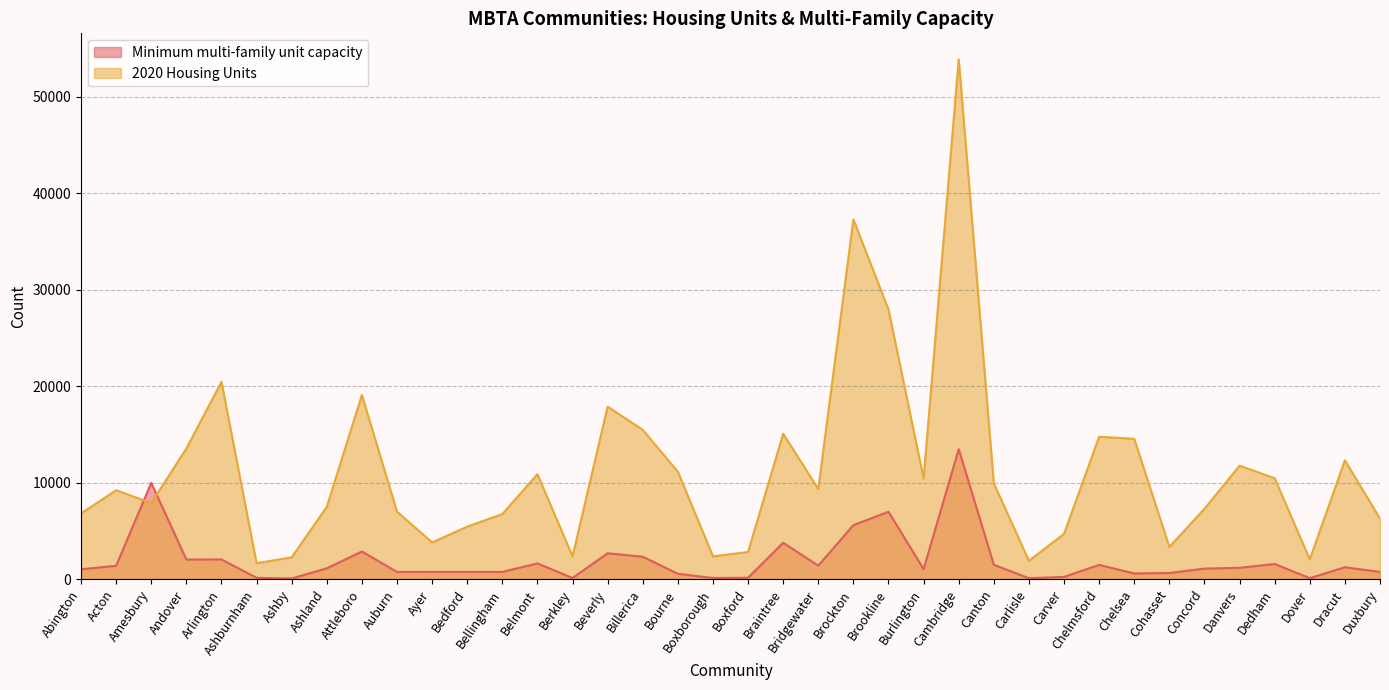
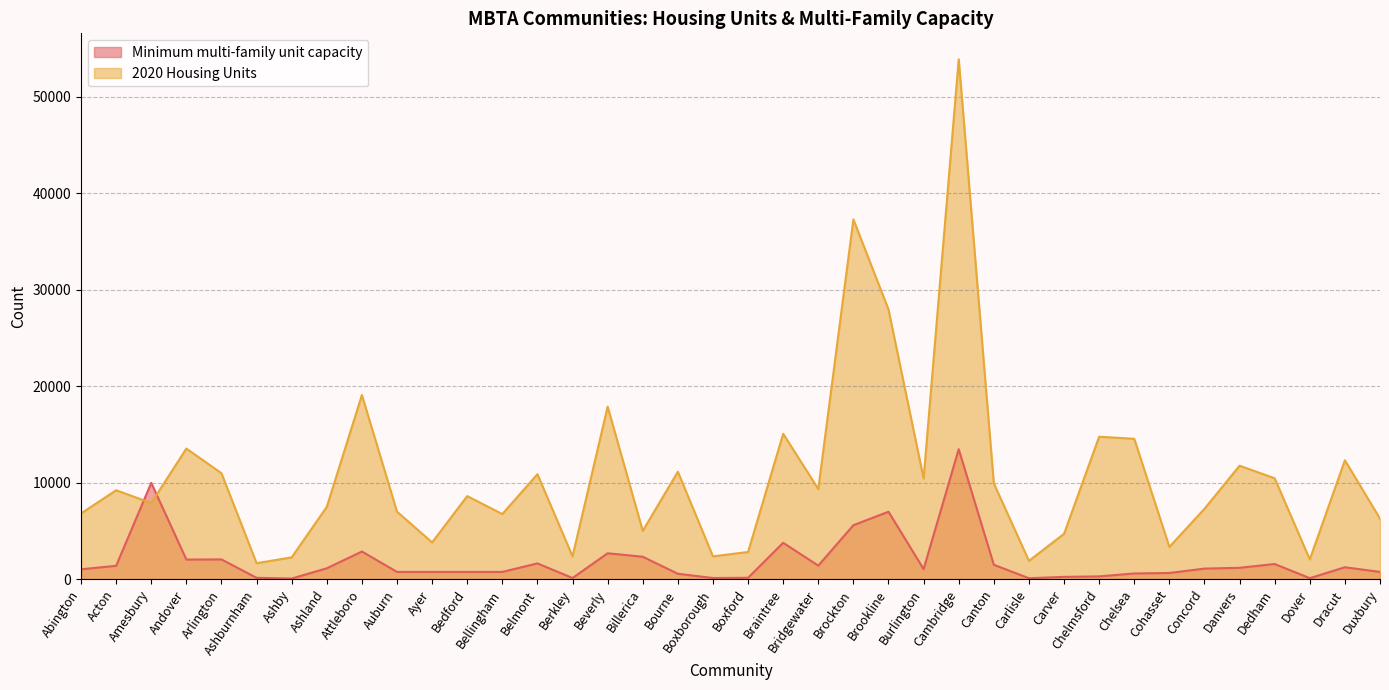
  {
    "Minimum multi-family unit capacity": {
      "Abington": 1000,
      "Acton": 1000,
      "Amesbury": 10000,
      "Andover": 2000,
      "Arlington": 2000,
      "Ashburnham": 0,
      "Ashby": 0,
      "Ashland": 1000,
      "Attleboro": 3000,
      "Auburn": 1000,
      "Ayer": 1000,
      "Bedford": 1000,
      "Bellingham": 1000,
      "Belmont": 2000,
      "Berkley": 0,
      "Beverly": 3000,
      "Billerica": 2000,
      "Bourne": 1000,
      "Boxborough": 0,
      "Boxford": 0,
      "Braintree": 4000,
      "Bridgewater": 1000,
      "Brockton": 6000,
      "Brookline": 7000,
      "Burlington": 1000,
      "Cambridge": 13000,
      "Canton": 1000,
      "Carlisle": 0,
      "Carver": 0,
-     "Chelmsford": 1000,
+     "Chelmsford": 0,
      "Chelsea": 1000,
      "Cohasset": 1000,
      "Concord": 1000,
      "Danvers": 1000,
      "Dedham": 2000,
      "Dover": 0,
      "Dracut": 1000,
      "Duxbury": 1000
    },
    "2020 Housing Units": {
      "Abington": 7000,
      "Acton": 9000,
      "Amesbury": 8000,
      "Andover": 14000,
-     "Arlington": 20000,
+     "Arlington": 11000,
      "Ashburnham": 2000,
      "Ashby": 2000,
      "Ashland": 7000,
      "Attleboro": 19000,
      "Auburn": 7000,
      "Ayer": 4000,
-     "Bedford": 5000,
+     "Bedford": 9000,
      "Bellingham": 7000,
      "Belmont": 11000,
      "Berkley": 2000,
      "Beverly": 18000,
-     "Billerica": 15000,
+     "Billerica": 5000,
      "Bourne": 11000,
      "Boxborough": 2000,
      "Boxford": 3000,
      "Braintree": 15000,
      "Bridgewater": 9000,
      "Brockton": 37000,
      "Brookline": 28000,
      "Burlington": 10000,
      "Cambridge": 54000,
      "Canton": 10000,
      "Carlisle": 2000,
      "Carver": 5000,
      "Chelmsford": 15000,
      "Chelsea": 15000,
      "Cohasset": 3000,
      "Concord": 7000,
      "Danvers": 12000,
      "Dedham": 10000,
      "Dover": 2000,
      "Dracut": 12000,
      "Duxbury": 6000
    }
  }
